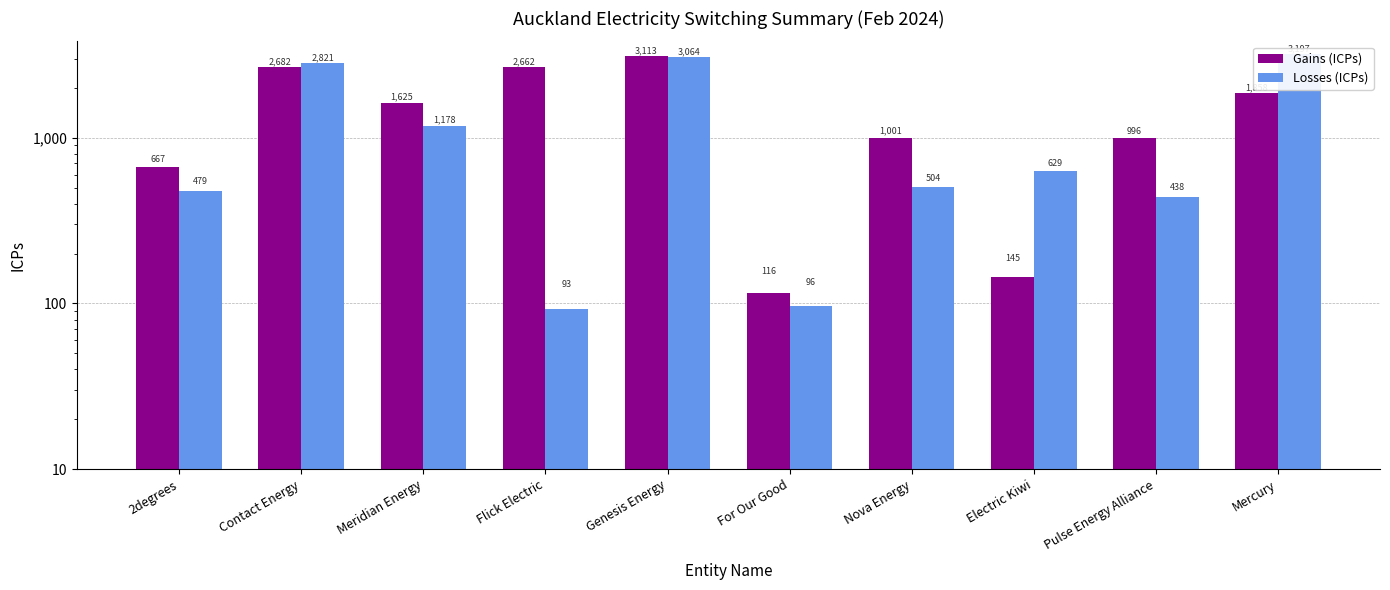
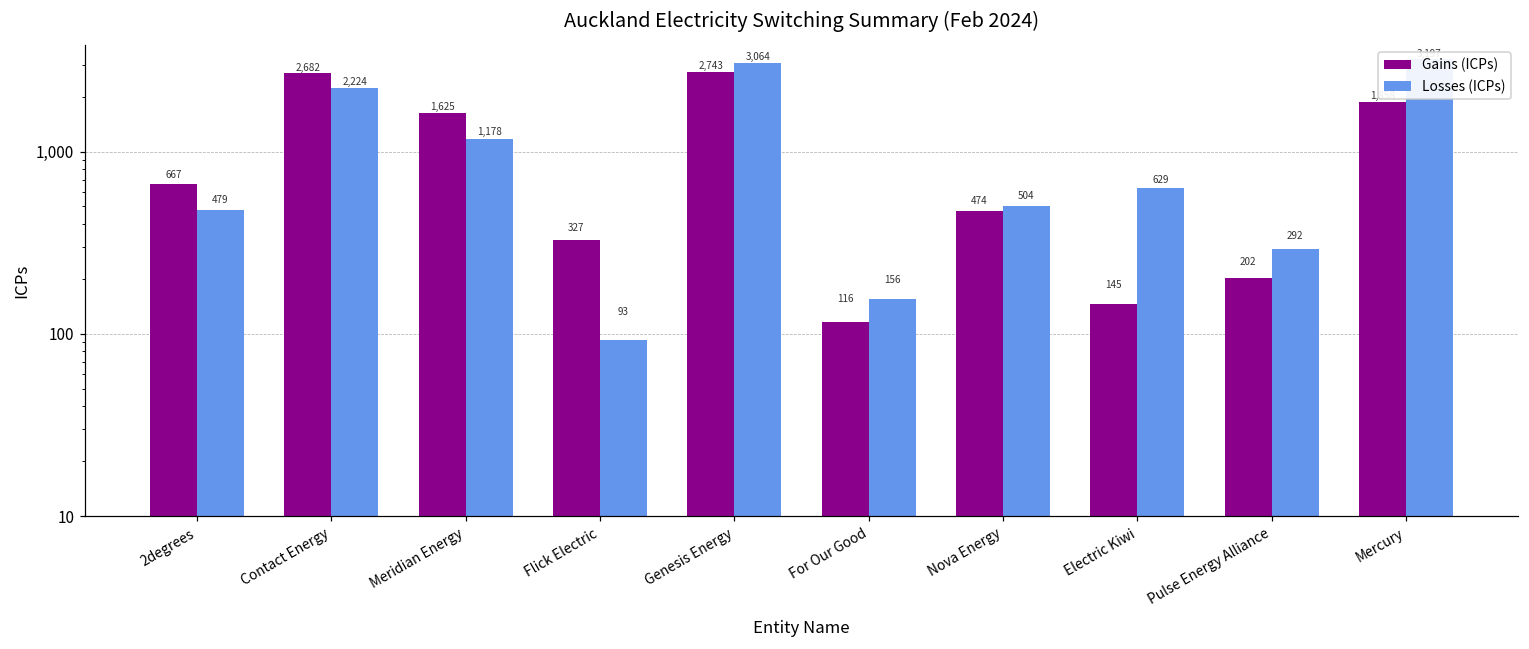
  {
    "Gains (ICPs)": {
      "2degrees": "667",
      "Contact Energy": "2,682",
      "Meridian Energy": "1,625",
-     "Flick Electric": "2,662",
-     "Genesis Energy": "3,113",
+     "Flick Electric": "327",
+     "Genesis Energy": "2,743",
      "For Our Good": "116",
-     "Nova Energy": "1,001",
+     "Nova Energy": "474",
      "Electric Kiwi": "145",
-     "Pulse Energy Alliance": "996"
+     "Pulse Energy Alliance": "202"
    },
    "Losses (ICPs)": {
      "2degrees": "479",
-     "Contact Energy": "2,821",
+     "Contact Energy": "2,224",
      "Meridian Energy": "1,178",
      "Flick Electric": "93",
      "Genesis Energy": "3,064",
-     "For Our Good": "96",
+     "For Our Good": "156",
      "Nova Energy": "504",
      "Electric Kiwi": "629",
-     "Pulse Energy Alliance": "438"
+     "Pulse Energy Alliance": "292"
    }
  }
